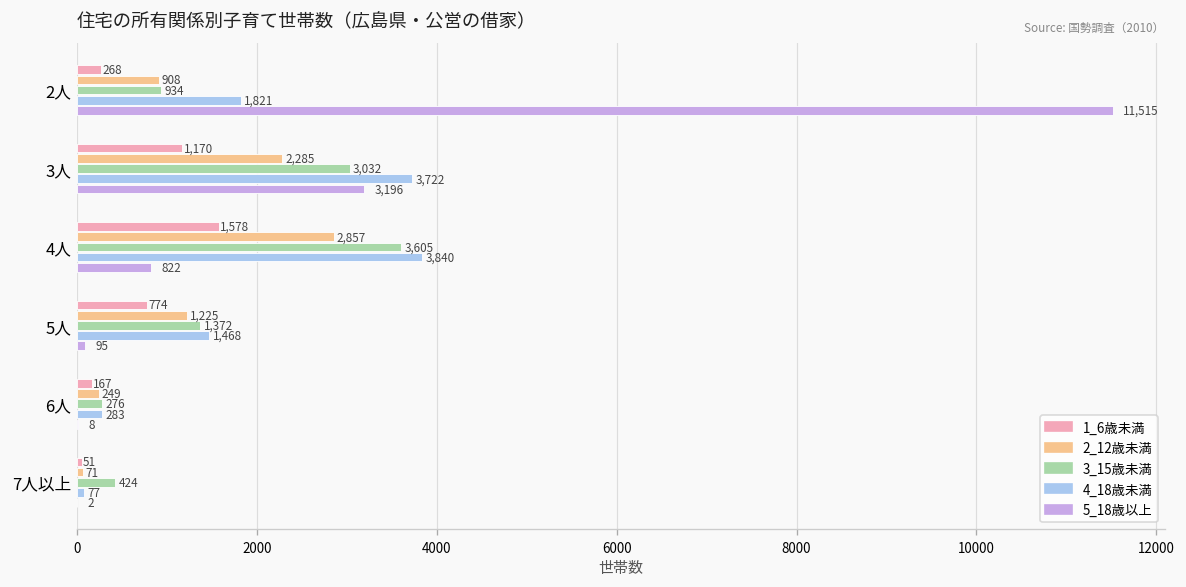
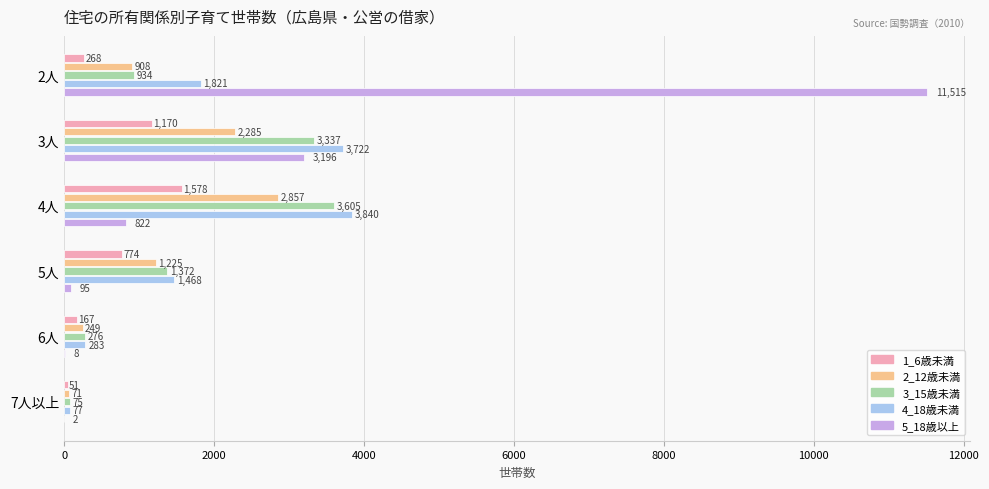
  {
    "3_15歳未満": {
      "2人": "934",
-     "3人": "3,032",
+     "3人": "3,337",
      "4人": "3,605",
      "5人": "1,372",
-     "7人以上": "424"
+     "7人以上": "75"
    }
  }
